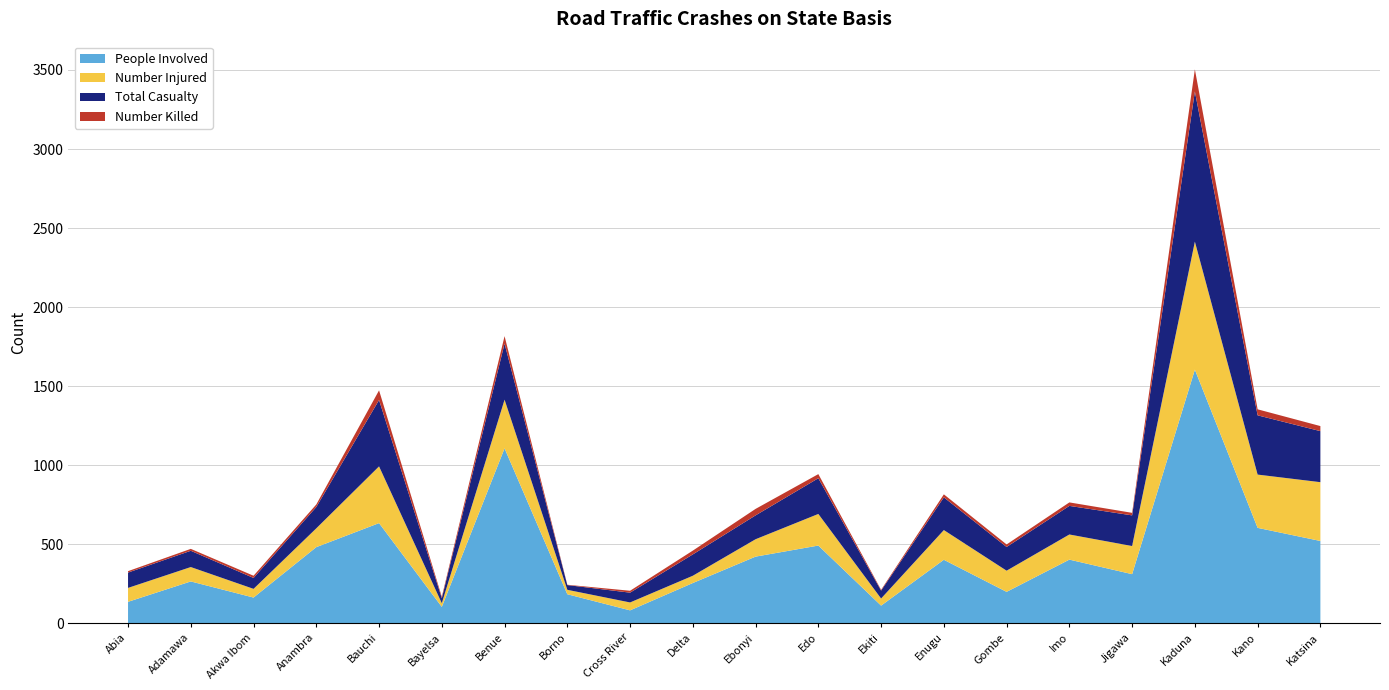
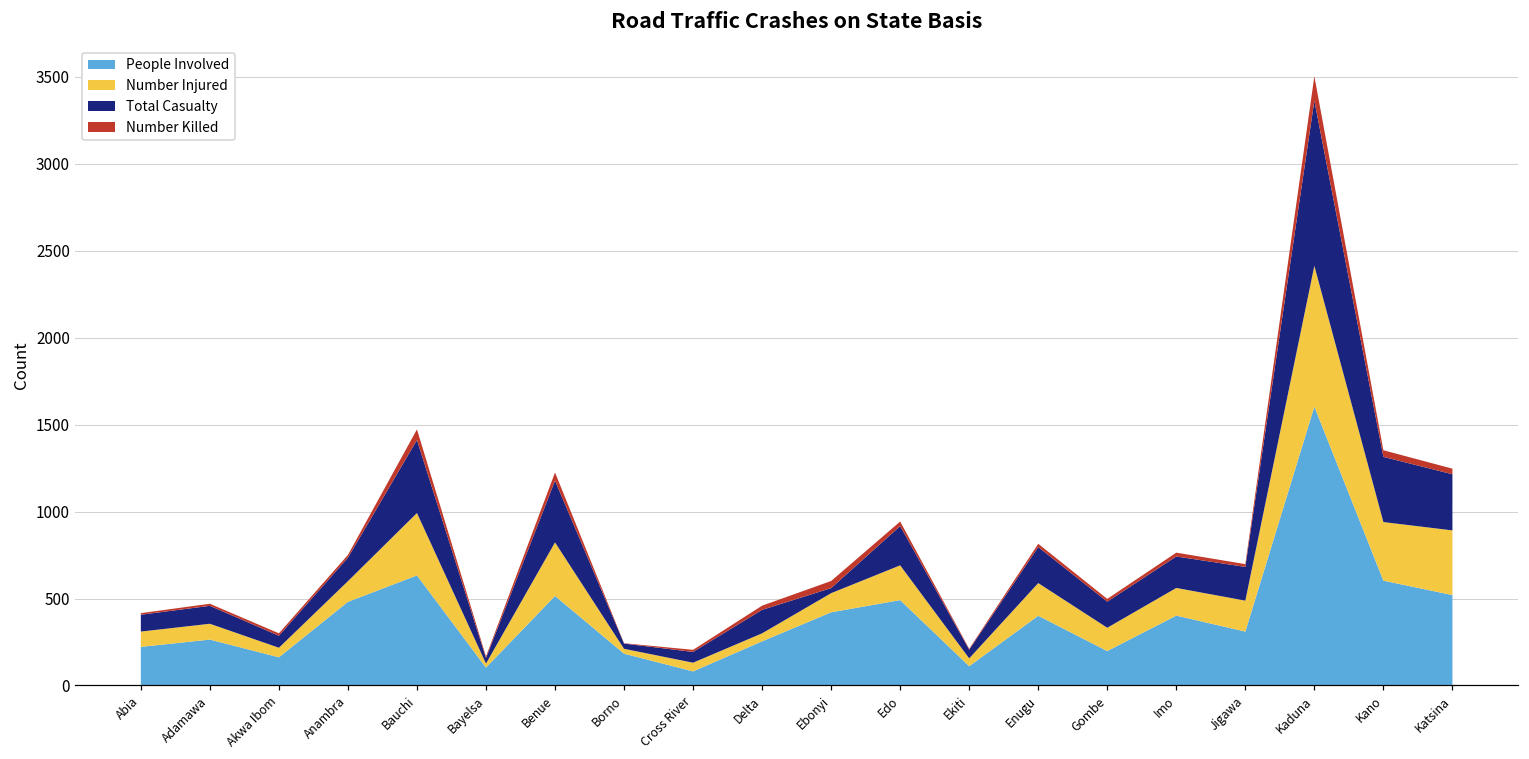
  {
    "People Involved": {
-     "Abia": 140,
-     "Benue": 1110
+     "Abia": 220,
+     "Benue": 520
    },
    "Total Casualty": {
-     "Ebonyi": 150
+     "Ebonyi": 30
    },
    "Number Killed": {
      "Bauchi": 60,
      "Benue": 50,
      "Delta": 20,
      "Ebonyi": 40,
      "Edo": 30,
      "Enugu": 20,
      "Gombe": 20,
      "Imo": 20,
      "Jigawa": 20,
      "Kaduna": 140,
      "Kano": 40,
      "Katsina": 30
    }
  }
